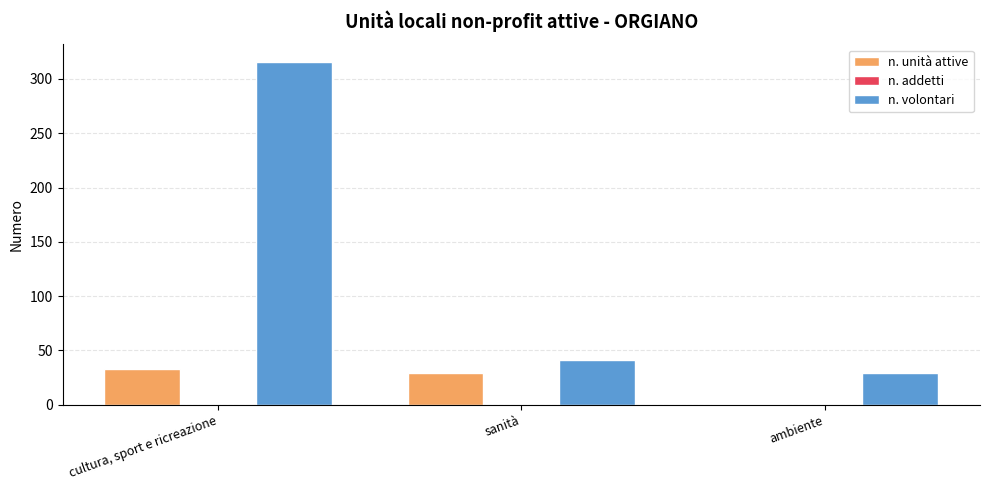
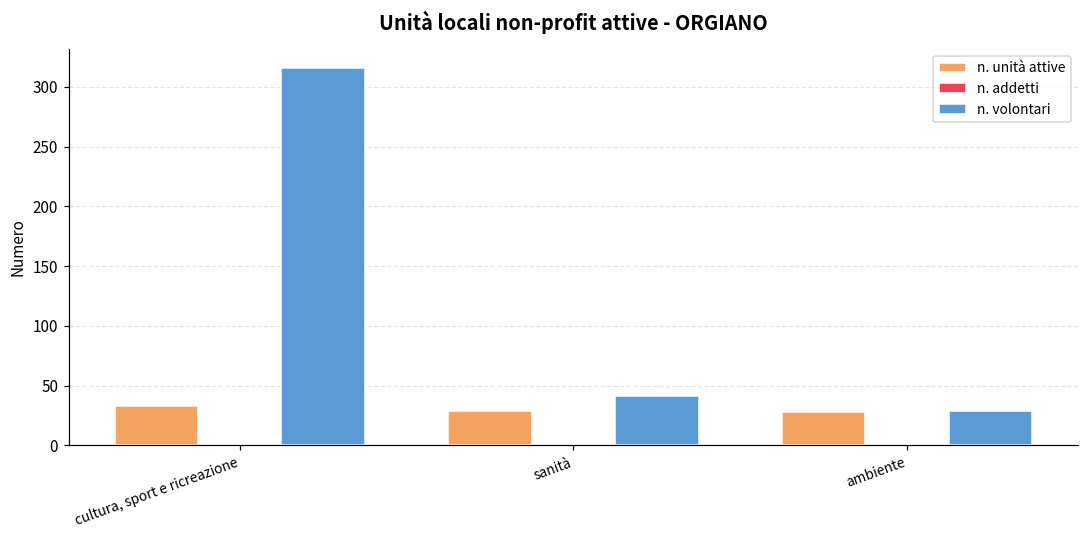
  {
    "n. unità attive": {
      "cultura, sport e ricreazione": 33,
      "sanità": 29,
-     "ambiente": 1
+     "ambiente": 28
    },
    "n. addetti": {
      "cultura, sport e ricreazione": 0,
      "sanità": 0,
      "ambiente": 0
    },
    "n. volontari": {
      "cultura, sport e ricreazione": 316,
      "sanità": 41,
      "ambiente": 29
    }
  }
